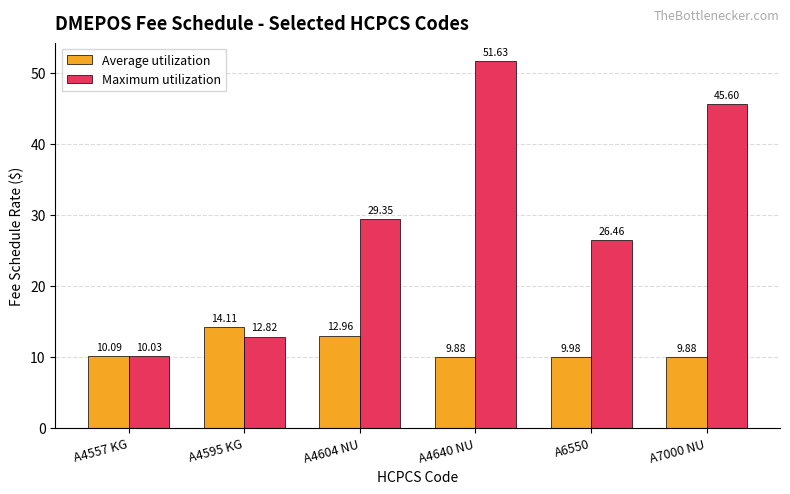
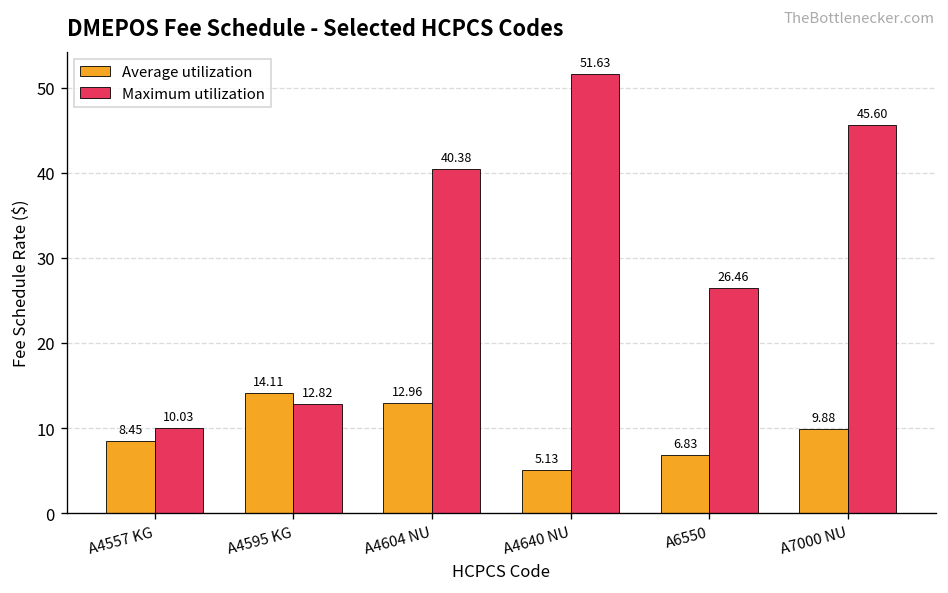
  {
    "Average utilization": {
-     "A4557 KG": 10.09,
+     "A4557 KG": 8.45,
      "A4595 KG": 14.11,
      "A4604 NU": 12.96,
-     "A4640 NU": 9.88,
-     "A6550": 9.98,
+     "A4640 NU": 5.13,
+     "A6550": 6.83,
      "A7000 NU": 9.88
    },
    "Maximum utilization": {
      "A4557 KG": 10.03,
      "A4595 KG": 12.82,
-     "A4604 NU": 29.35,
+     "A4604 NU": 40.38,
      "A4640 NU": 51.63,
      "A6550": 26.46,
      "A7000 NU": 45.60
    }
  }
